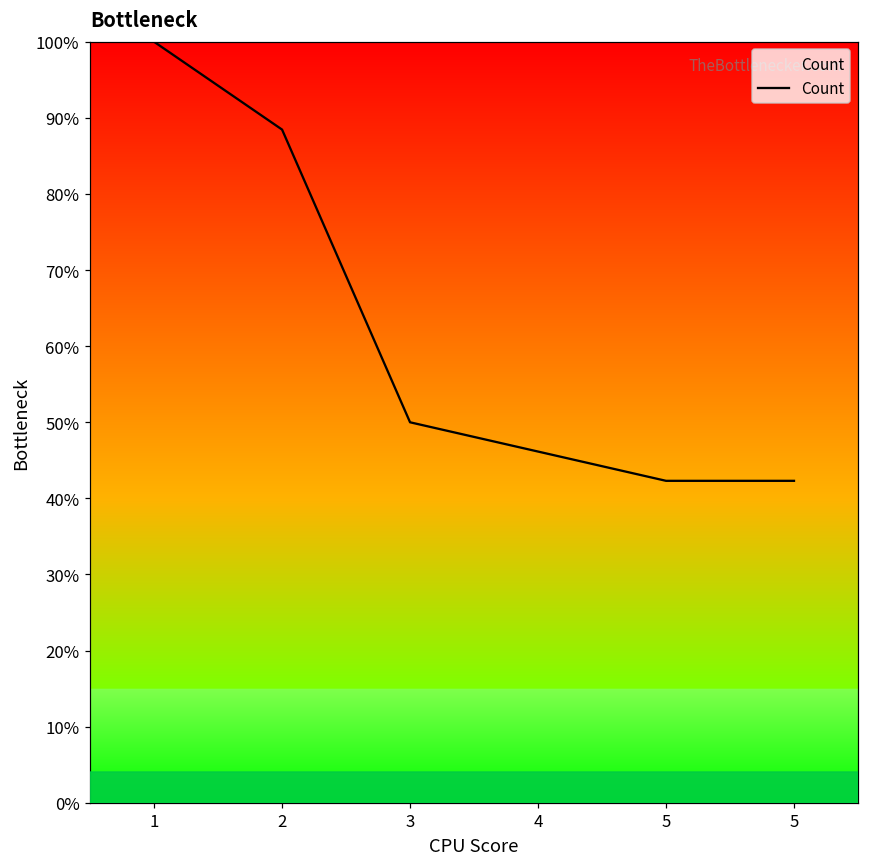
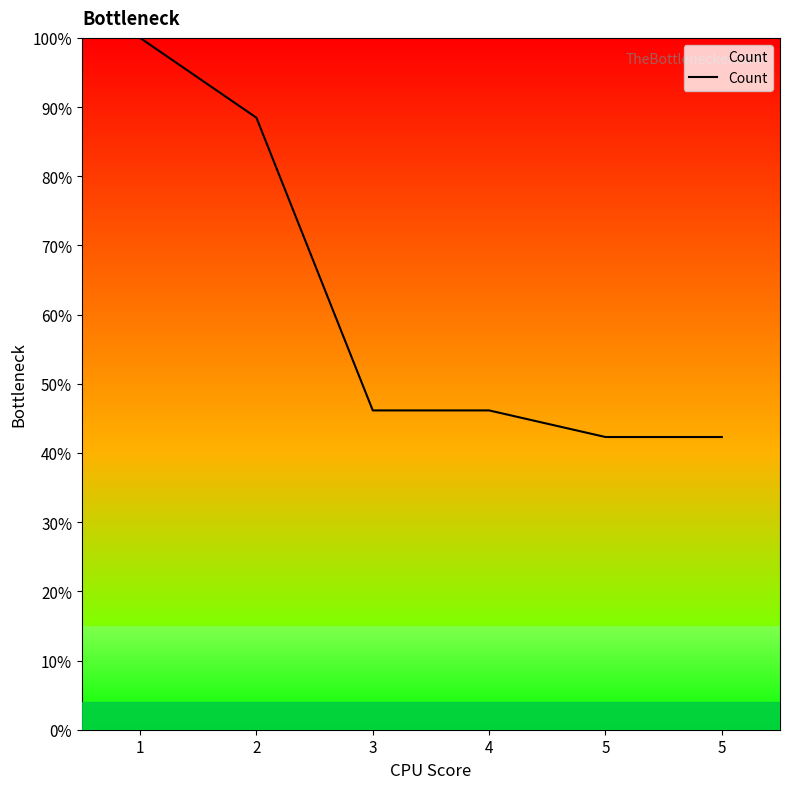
  {
    "1": "100%",
    "2": "88%",
-   "3": "50%",
+   "3": "46%",
    "4": "46%"
  }
